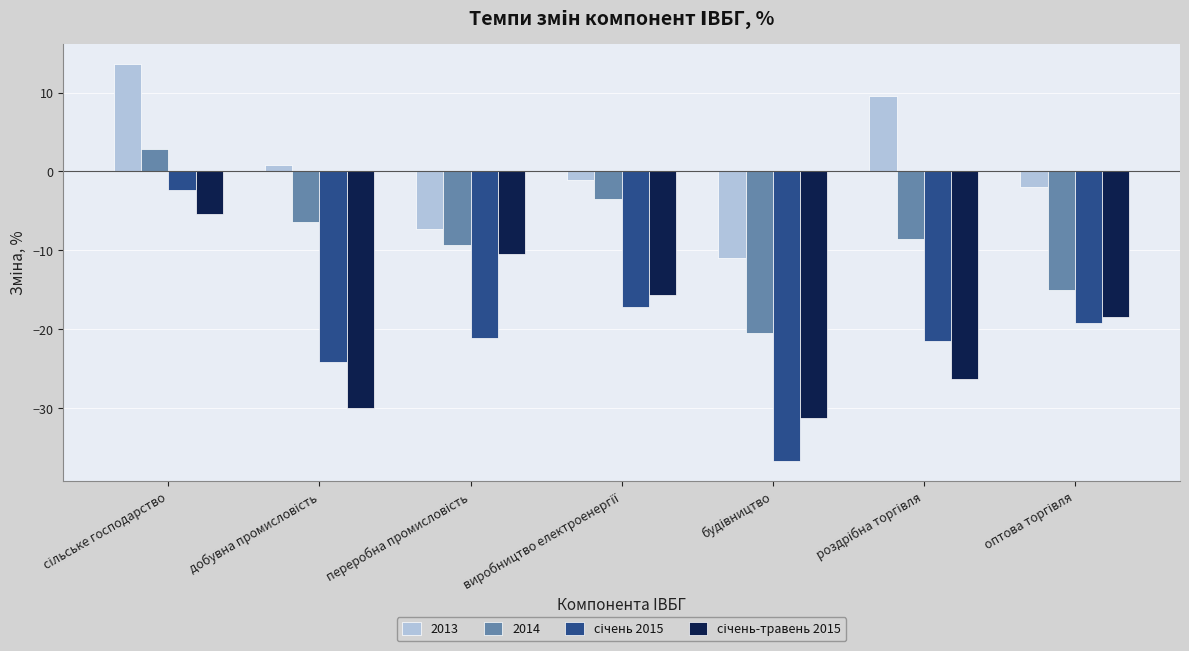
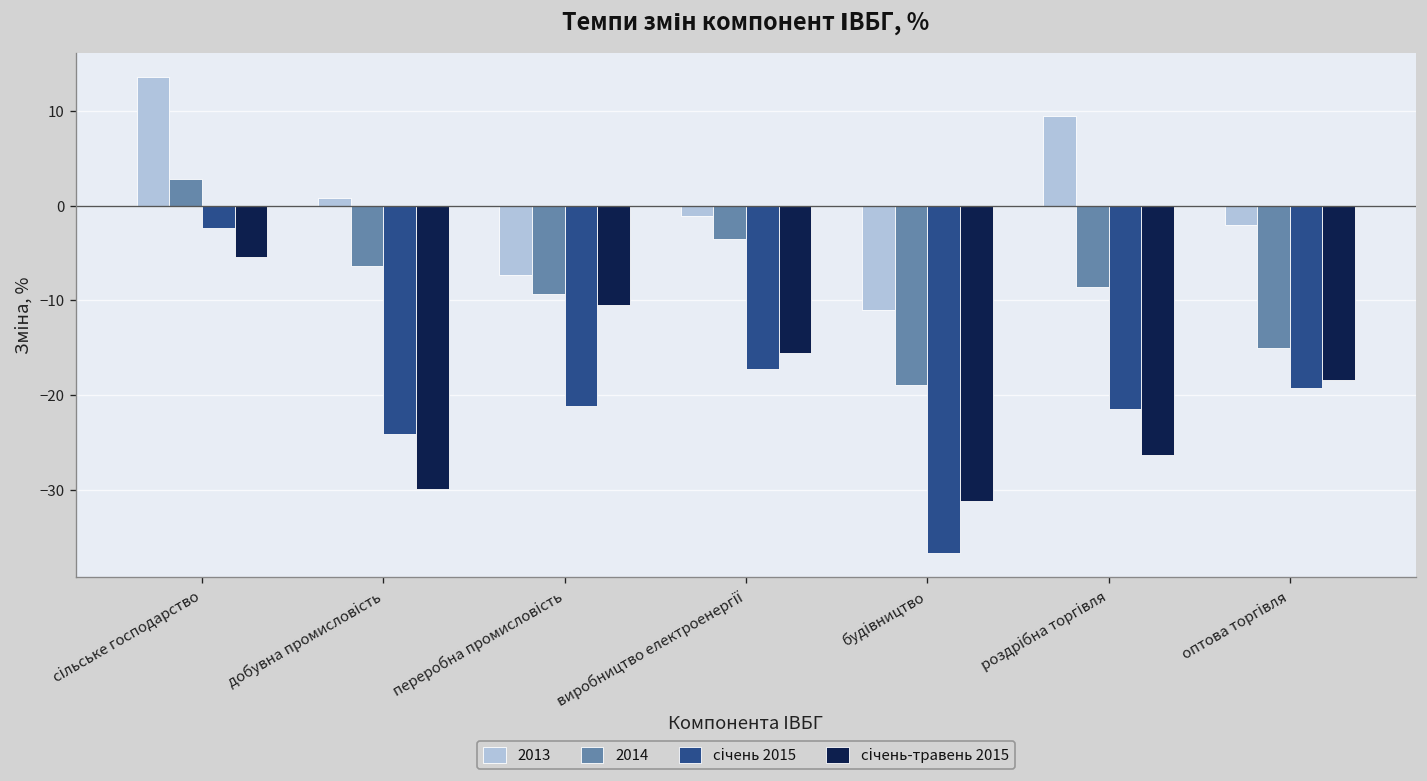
  {
    "2013": {
      "сільське господарство": 14,
      "добувна промисловість": 1,
      "переробна промисловість": -7,
      "виробництво електроенергії": -1,
      "будівництво": -11,
      "роздрібна торгівля": 10,
      "оптова торгівля": -2
    },
    "2014": {
      "сільське господарство": 3,
      "добувна промисловість": -6,
      "переробна промисловість": -9,
      "виробництво електроенергії": -4,
-     "будівництво": -20,
+     "будівництво": -19,
      "роздрібна торгівля": -9,
      "оптова торгівля": -15
    },
    "січень 2015": {
      "сільське господарство": -2,
      "добувна промисловість": -24,
      "переробна промисловість": -21,
      "виробництво електроенергії": -17,
      "будівництво": -37,
      "роздрібна торгівля": -22,
      "оптова торгівля": -19
    },
    "січень-травень 2015": {
      "сільське господарство": -5,
      "добувна промисловість": -30,
      "переробна промисловість": -11,
      "виробництво електроенергії": -16,
      "будівництво": -31,
      "роздрібна торгівля": -26,
      "оптова торгівля": -18
    }
  }
